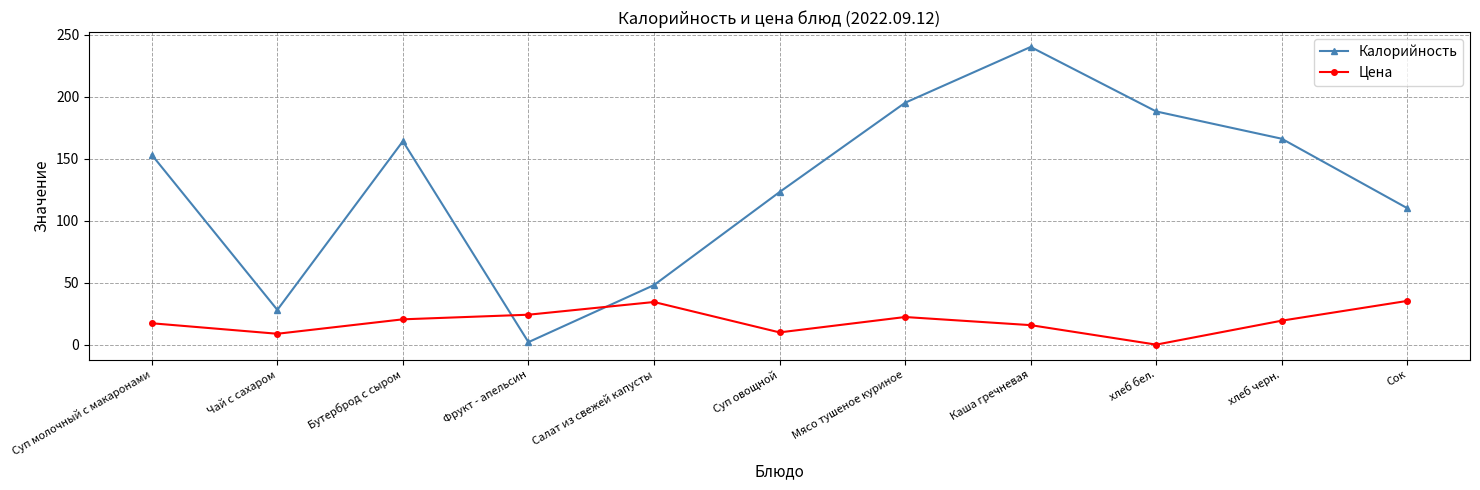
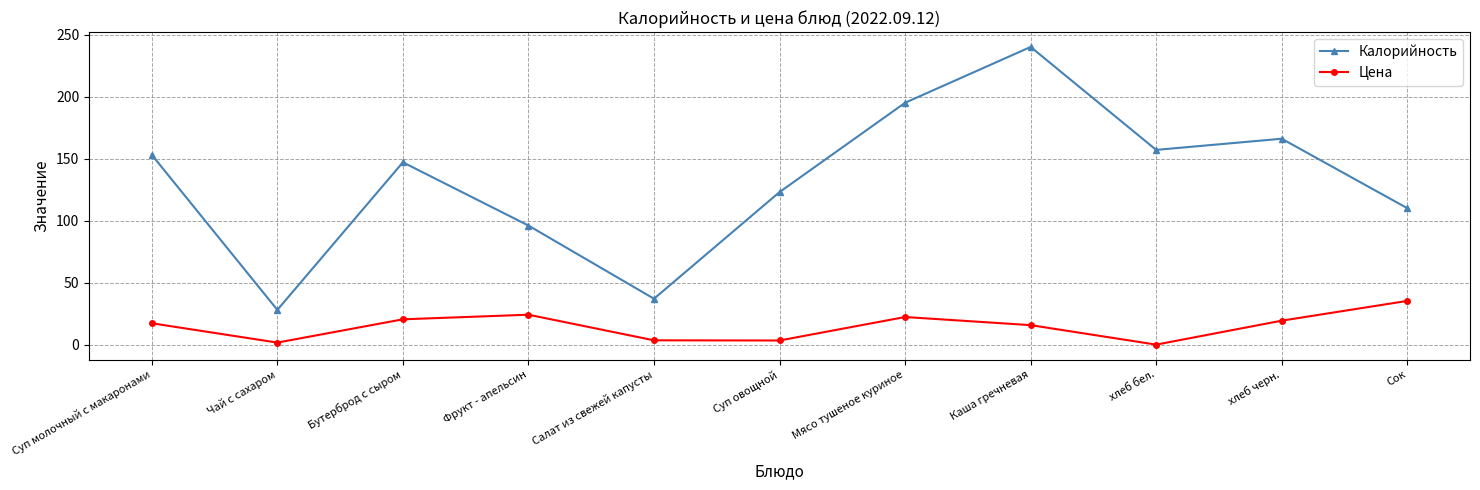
  {
    "Калорийность": {
      "Суп молочный с макаронами": 153,
      "Чай с сахаром": 28,
-     "Бутерброд с сыром": 164,
-     "Фрукт - апельсин": 2,
-     "Салат из свежей капусты": 48,
+     "Бутерброд с сыром": 147,
+     "Фрукт - апельсин": 96,
+     "Салат из свежей капусты": 37,
      "Суп овощной": 123,
      "Мясо тушеное куриное": 195,
      "Каша гречневая": 240,
-     "хлеб бел.": 188,
+     "хлеб бел.": 157,
      "хлеб черн.": 166,
      "Сок": 110
    },
    "Цена": {
      "Суп молочный с макаронами": 17,
-     "Чай с сахаром": 9,
+     "Чай с сахаром": 2,
      "Бутерброд с сыром": 20,
      "Фрукт - апельсин": 24,
-     "Салат из свежей капусты": 34,
-     "Суп овощной": 10,
+     "Салат из свежей капусты": 3,
+     "Суп овощной": 3,
      "Мясо тушеное куриное": 22,
      "Каша гречневая": 16,
      "хлеб бел.": 0,
      "хлеб черн.": 19,
      "Сок": 35
    }
  }
